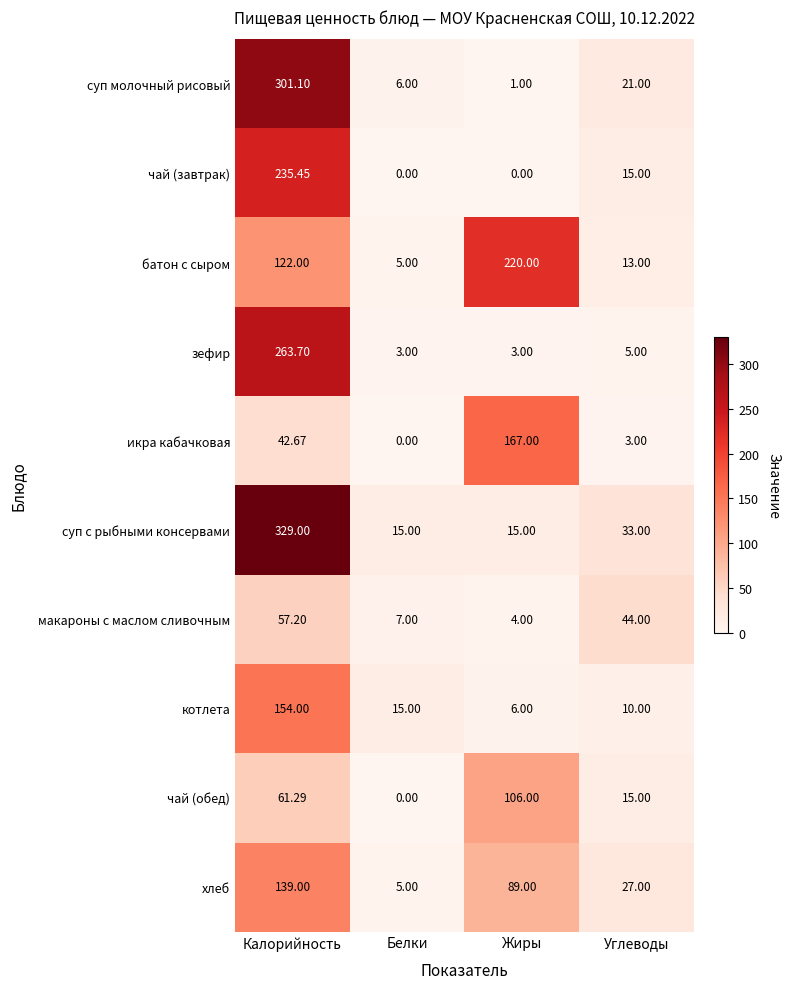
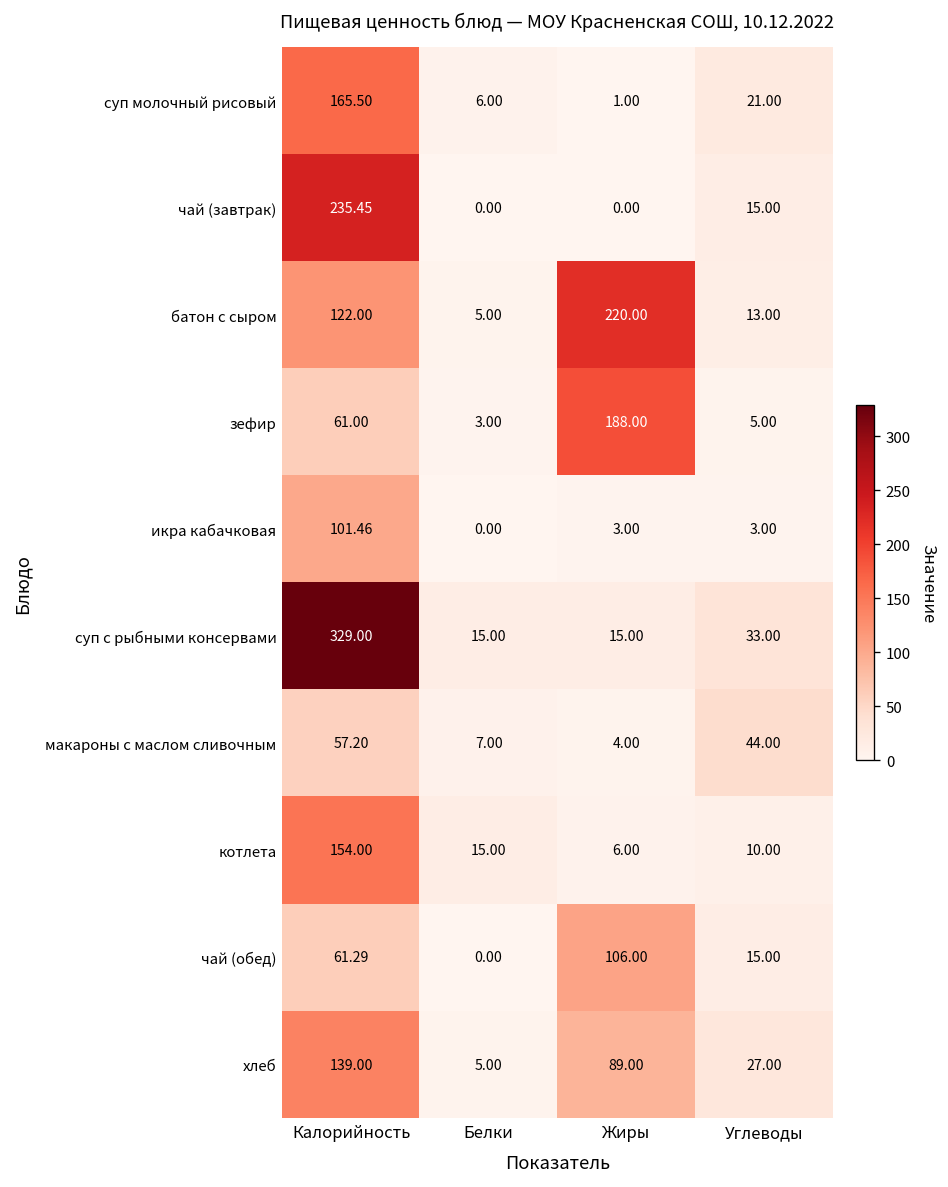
  {
    "суп молочный рисовый": {
-     "Калорийность": 301.10,
+     "Калорийность": 165.50,
      "Белки": 6.00,
      "Жиры": 1.00,
      "Углеводы": 21.00
    },
    "чай (завтрак)": {
      "Калорийность": 235.45,
      "Белки": 0.00,
      "Жиры": 0.00,
      "Углеводы": 15.00
    },
    "батон с сыром": {
      "Калорийность": 122.00,
      "Белки": 5.00,
      "Жиры": 220.00,
      "Углеводы": 13.00
    },
    "зефир": {
-     "Калорийность": 263.70,
+     "Калорийность": 61.00,
      "Белки": 3.00,
-     "Жиры": 3.00,
+     "Жиры": 188.00,
      "Углеводы": 5.00
    },
    "икра кабачковая": {
-     "Калорийность": 42.67,
+     "Калорийность": 101.46,
      "Белки": 0.00,
-     "Жиры": 167.00,
+     "Жиры": 3.00,
      "Углеводы": 3.00
    },
    "суп с рыбными консервами": {
      "Калорийность": 329.00,
      "Белки": 15.00,
      "Жиры": 15.00,
      "Углеводы": 33.00
    },
    "макароны с маслом сливочным": {
      "Калорийность": 57.20,
      "Белки": 7.00,
      "Жиры": 4.00,
      "Углеводы": 44.00
    },
    "котлета": {
      "Калорийность": 154.00,
      "Белки": 15.00,
      "Жиры": 6.00,
      "Углеводы": 10.00
    },
    "чай (обед)": {
      "Калорийность": 61.29,
      "Белки": 0.00,
      "Жиры": 106.00,
      "Углеводы": 15.00
    },
    "хлеб": {
      "Калорийность": 139.00,
      "Белки": 5.00,
      "Жиры": 89.00,
      "Углеводы": 27.00
    }
  }
